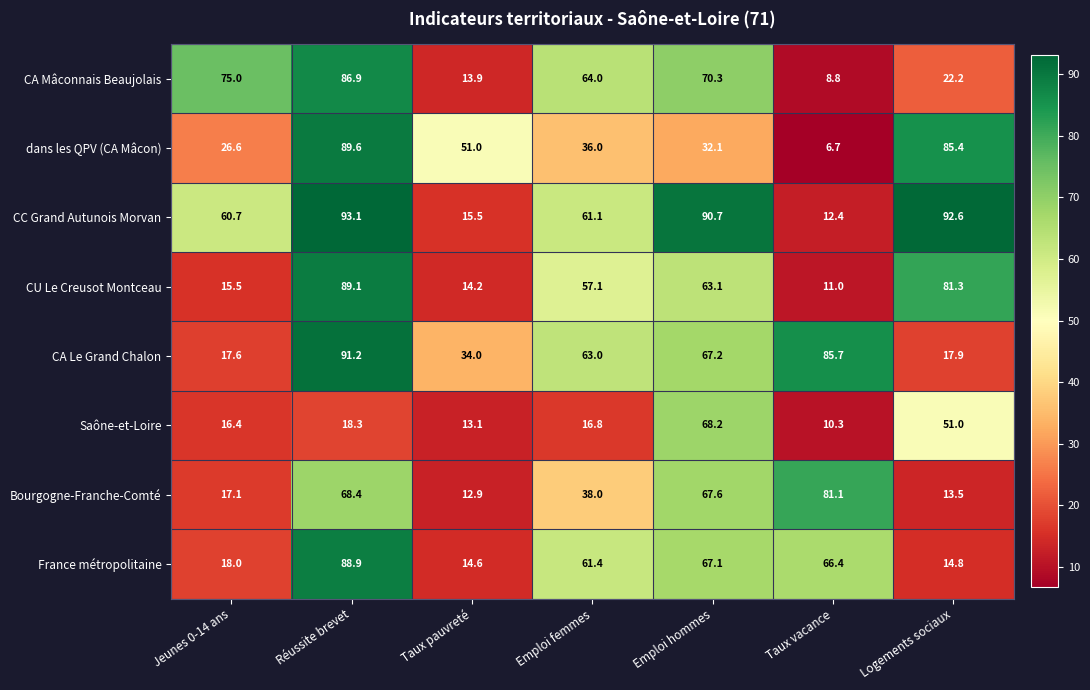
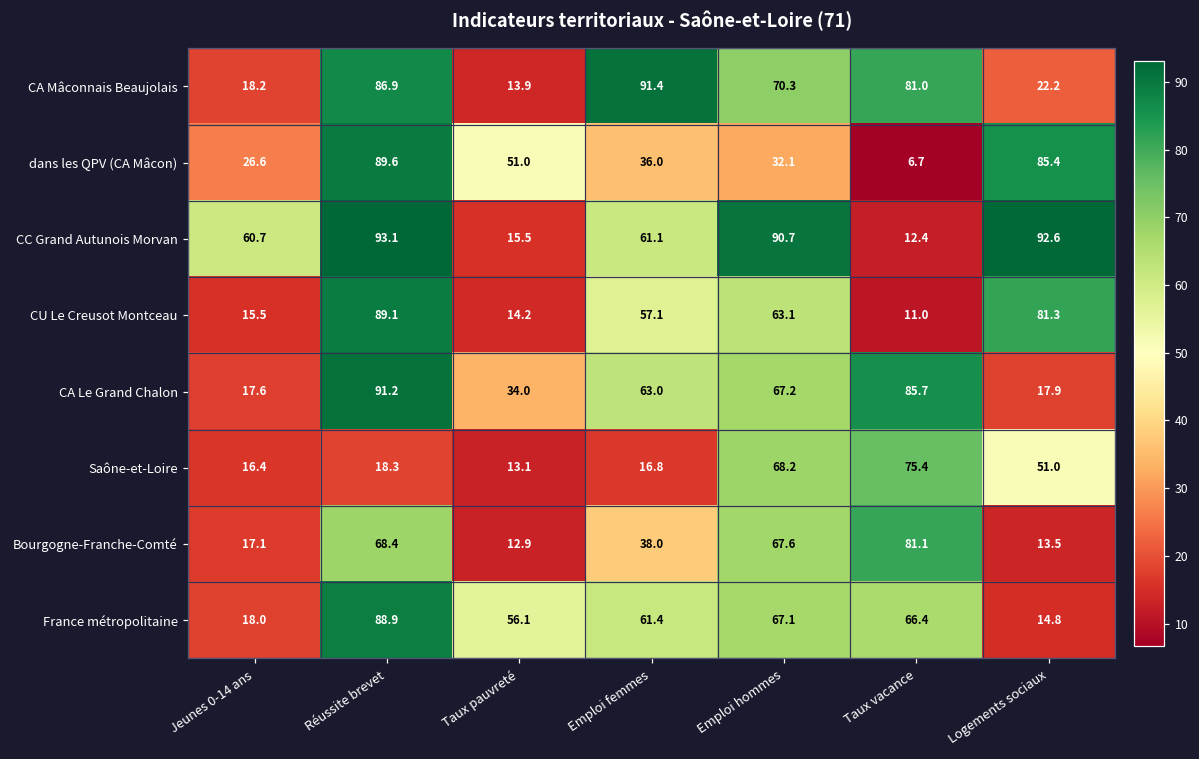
  {
    "CA Mâconnais Beaujolais": {
-     "Jeunes 0-14 ans": 75.0,
+     "Jeunes 0-14 ans": 18.2,
      "Réussite brevet": 86.9,
      "Taux pauvreté": 13.9,
-     "Emploi femmes": 64.0,
+     "Emploi femmes": 91.4,
      "Emploi hommes": 70.3,
-     "Taux vacance": 8.8,
+     "Taux vacance": 81.0,
      "Logements sociaux": 22.2
    },
    "dans les QPV (CA Mâcon)": {
      "Jeunes 0-14 ans": 26.6,
      "Réussite brevet": 89.6,
      "Taux pauvreté": 51.0,
      "Emploi femmes": 36.0,
      "Emploi hommes": 32.1,
      "Taux vacance": 6.7,
      "Logements sociaux": 85.4
    },
    "CC Grand Autunois Morvan": {
      "Jeunes 0-14 ans": 60.7,
      "Réussite brevet": 93.1,
      "Taux pauvreté": 15.5,
      "Emploi femmes": 61.1,
      "Emploi hommes": 90.7,
      "Taux vacance": 12.4,
      "Logements sociaux": 92.6
    },
    "CU Le Creusot Montceau": {
      "Jeunes 0-14 ans": 15.5,
      "Réussite brevet": 89.1,
      "Taux pauvreté": 14.2,
      "Emploi femmes": 57.1,
      "Emploi hommes": 63.1,
      "Taux vacance": 11.0,
      "Logements sociaux": 81.3
    },
    "CA Le Grand Chalon": {
      "Jeunes 0-14 ans": 17.6,
      "Réussite brevet": 91.2,
      "Taux pauvreté": 34.0,
      "Emploi femmes": 63.0,
      "Emploi hommes": 67.2,
      "Taux vacance": 85.7,
      "Logements sociaux": 17.9
    },
    "Saône-et-Loire": {
      "Jeunes 0-14 ans": 16.4,
      "Réussite brevet": 18.3,
      "Taux pauvreté": 13.1,
      "Emploi femmes": 16.8,
      "Emploi hommes": 68.2,
-     "Taux vacance": 10.3,
+     "Taux vacance": 75.4,
      "Logements sociaux": 51.0
    },
    "Bourgogne-Franche-Comté": {
      "Jeunes 0-14 ans": 17.1,
      "Réussite brevet": 68.4,
      "Taux pauvreté": 12.9,
      "Emploi femmes": 38.0,
      "Emploi hommes": 67.6,
      "Taux vacance": 81.1,
      "Logements sociaux": 13.5
    },
    "France métropolitaine": {
      "Jeunes 0-14 ans": 18.0,
      "Réussite brevet": 88.9,
-     "Taux pauvreté": 14.6,
+     "Taux pauvreté": 56.1,
      "Emploi femmes": 61.4,
      "Emploi hommes": 67.1,
      "Taux vacance": 66.4,
      "Logements sociaux": 14.8
    }
  }
